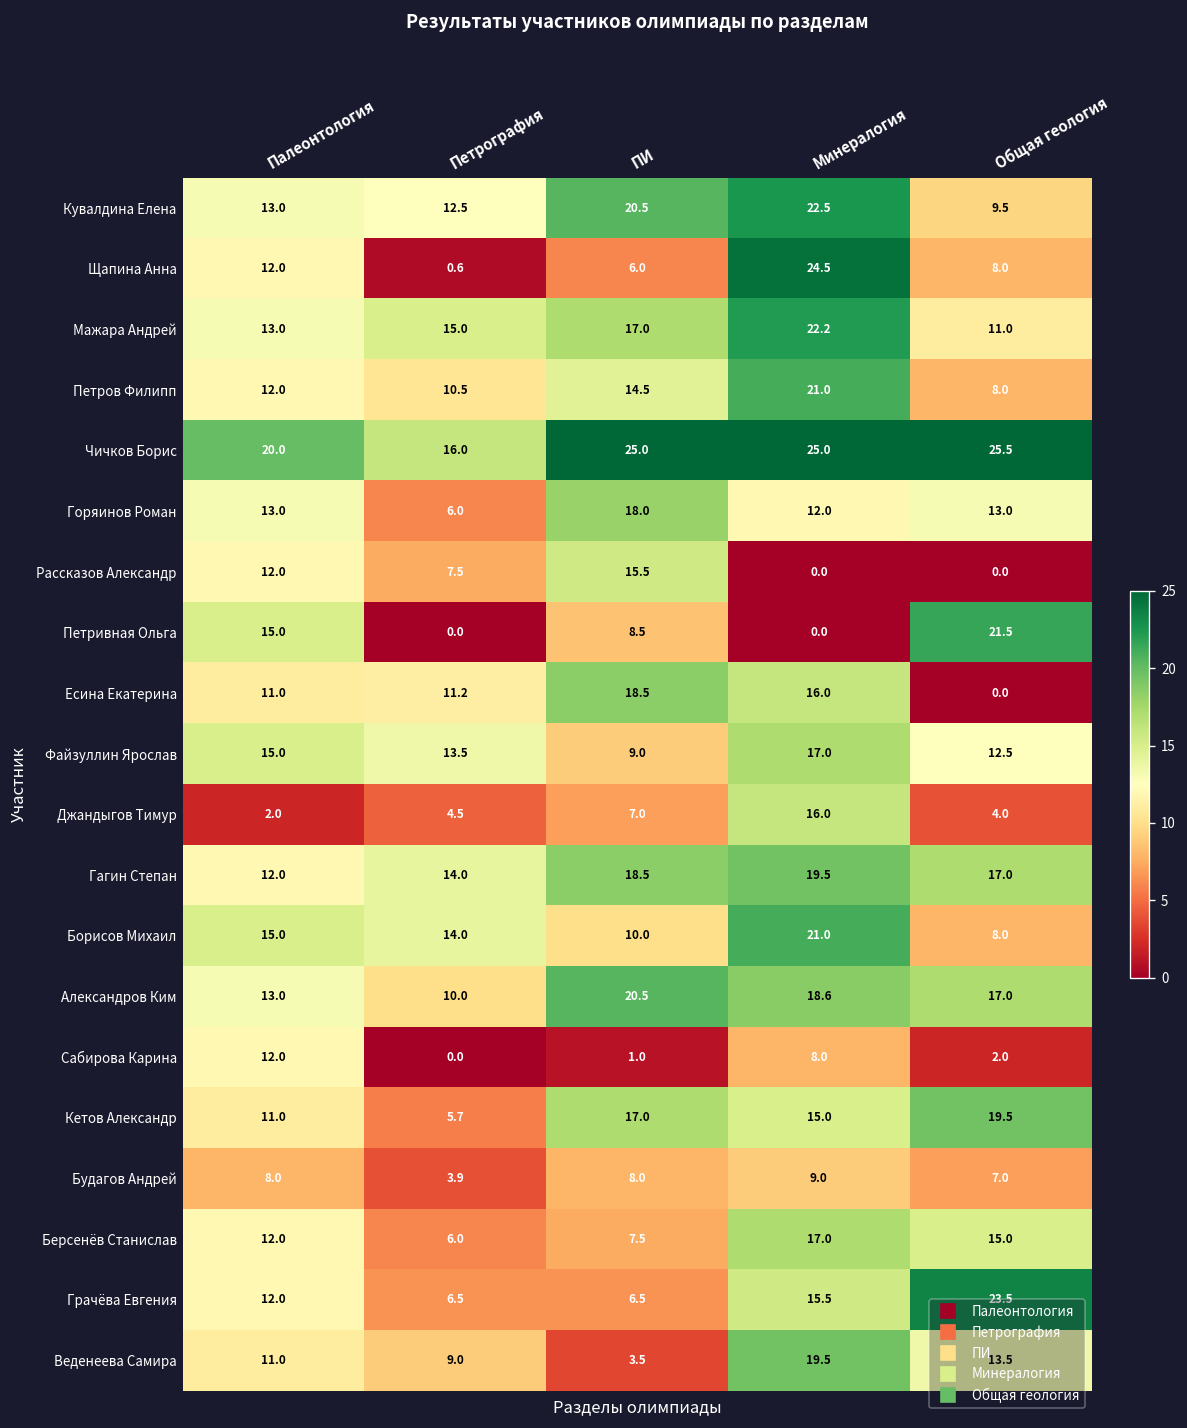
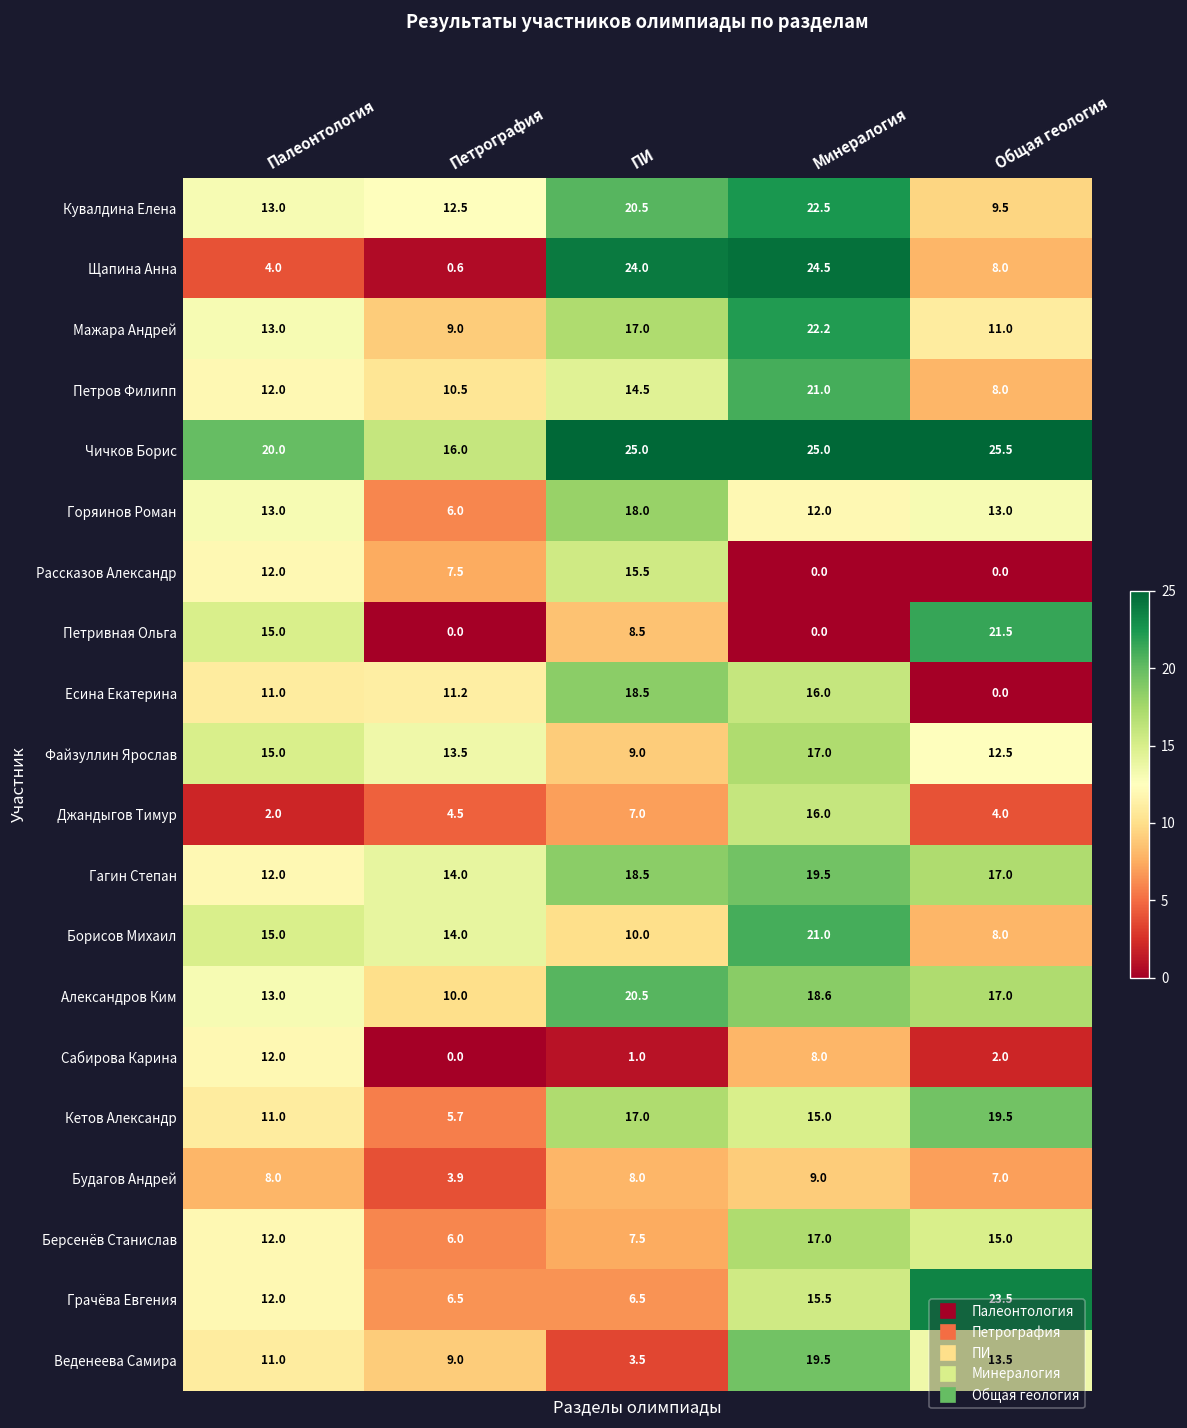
  {
    "Кувалдина Елена": {
      "Палеонтология": 13.0,
      "Петрография": 12.5,
      "ПИ": 20.5,
      "Минералогия": 22.5,
      "Общая геология": 9.5
    },
    "Щапина Анна": {
-     "Палеонтология": 12.0,
+     "Палеонтология": 4.0,
      "Петрография": 0.6,
-     "ПИ": 6.0,
+     "ПИ": 24.0,
      "Минералогия": 24.5,
      "Общая геология": 8.0
    },
    "Мажара Андрей": {
      "Палеонтология": 13.0,
-     "Петрография": 15.0,
+     "Петрография": 9.0,
      "ПИ": 17.0,
      "Минералогия": 22.2,
      "Общая геология": 11.0
    },
    "Петров Филипп": {
      "Палеонтология": 12.0,
      "Петрография": 10.5,
      "ПИ": 14.5,
      "Минералогия": 21.0,
      "Общая геология": 8.0
    },
    "Чичков Борис": {
      "Палеонтология": 20.0,
      "Петрография": 16.0,
      "ПИ": 25.0,
      "Минералогия": 25.0,
      "Общая геология": 25.5
    },
    "Горяинов Роман": {
      "Палеонтология": 13.0,
      "Петрография": 6.0,
      "ПИ": 18.0,
      "Минералогия": 12.0,
      "Общая геология": 13.0
    },
    "Рассказов Александр": {
      "Палеонтология": 12.0,
      "Петрография": 7.5,
      "ПИ": 15.5,
      "Минералогия": 0.0,
      "Общая геология": 0.0
    },
    "Петривная Ольга": {
      "Палеонтология": 15.0,
      "Петрография": 0.0,
      "ПИ": 8.5,
      "Минералогия": 0.0,
      "Общая геология": 21.5
    },
    "Есина Екатерина": {
      "Палеонтология": 11.0,
      "Петрография": 11.2,
      "ПИ": 18.5,
      "Минералогия": 16.0,
      "Общая геология": 0.0
    },
    "Файзуллин Ярослав": {
      "Палеонтология": 15.0,
      "Петрография": 13.5,
      "ПИ": 9.0,
      "Минералогия": 17.0,
      "Общая геология": 12.5
    },
    "Джандыгов Тимур": {
      "Палеонтология": 2.0,
      "Петрография": 4.5,
      "ПИ": 7.0,
      "Минералогия": 16.0,
      "Общая геология": 4.0
    },
    "Гагин Степан": {
      "Палеонтология": 12.0,
      "Петрография": 14.0,
      "ПИ": 18.5,
      "Минералогия": 19.5,
      "Общая геология": 17.0
    },
    "Борисов Михаил": {
      "Палеонтология": 15.0,
      "Петрография": 14.0,
      "ПИ": 10.0,
      "Минералогия": 21.0,
      "Общая геология": 8.0
    },
    "Александров Ким": {
      "Палеонтология": 13.0,
      "Петрография": 10.0,
      "ПИ": 20.5,
      "Минералогия": 18.6,
      "Общая геология": 17.0
    },
    "Сабирова Карина": {
      "Палеонтология": 12.0,
      "Петрография": 0.0,
      "ПИ": 1.0,
      "Минералогия": 8.0,
      "Общая геология": 2.0
    },
    "Кетов Александр": {
      "Палеонтология": 11.0,
      "Петрография": 5.7,
      "ПИ": 17.0,
      "Минералогия": 15.0,
      "Общая геология": 19.5
    },
    "Будагов Андрей": {
      "Палеонтология": 8.0,
      "Петрография": 3.9,
      "ПИ": 8.0,
      "Минералогия": 9.0,
      "Общая геология": 7.0
    },
    "Берсенёв Станислав": {
      "Палеонтология": 12.0,
      "Петрография": 6.0,
      "ПИ": 7.5,
      "Минералогия": 17.0,
      "Общая геология": 15.0
    },
    "Грачёва Евгения": {
      "Палеонтология": 12.0,
      "Петрография": 6.5,
      "ПИ": 6.5,
      "Минералогия": 15.5,
      "Общая геология": 23.5
    },
    "Веденеева Самира": {
      "Палеонтология": 11.0,
      "Петрография": 9.0,
      "ПИ": 3.5,
      "Минералогия": 19.5
    }
  }
